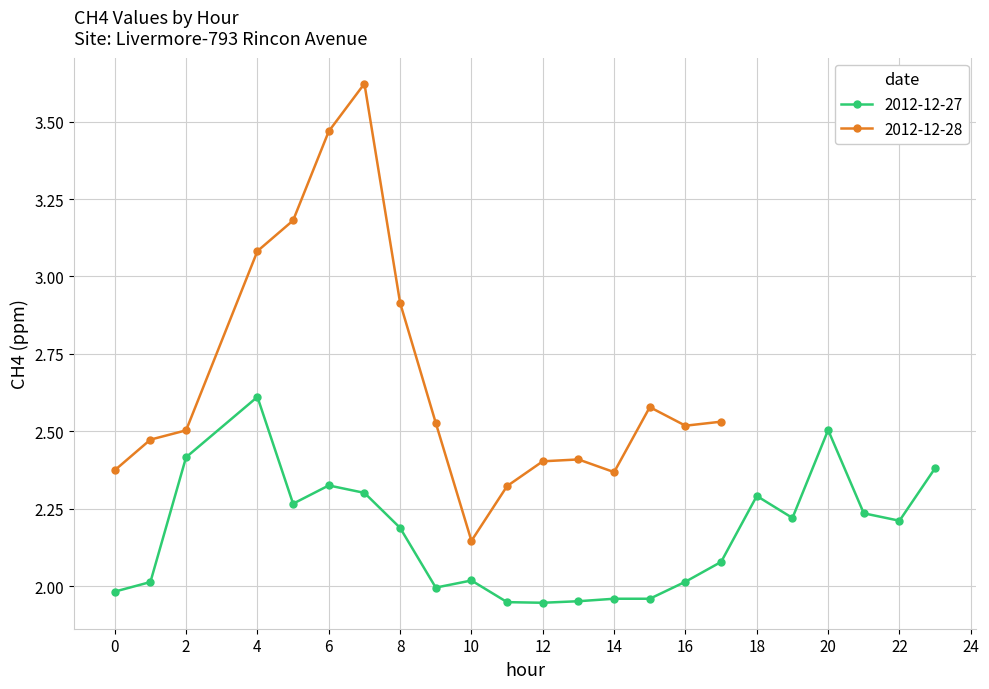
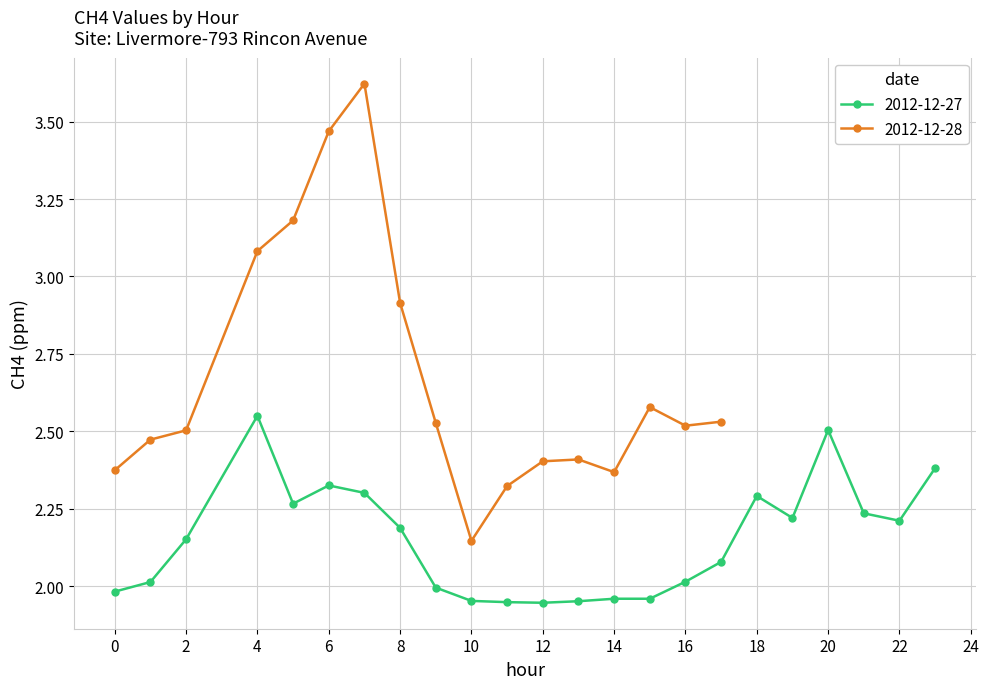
  {
    "2012-12-27": {
      "0": 1.98,
-     "2": 2.42,
-     "4": 2.61,
+     "2": 2.15,
+     "4": 2.55,
      "6": 2.33,
      "8": 2.19,
-     "10": 2.02,
+     "10": 1.95,
      "12": 1.95,
      "14": 1.96,
      "16": 2.01,
      "18": 2.29,
      "20": 2.50,
      "22": 2.21
    },
    "2012-12-28": {
      "0": 2.37,
      "2": 2.50,
      "4": 3.08,
      "6": 3.47,
      "8": 2.92,
      "10": 2.15,
      "12": 2.40,
      "14": 2.37,
      "16": 2.52
    }
  }
